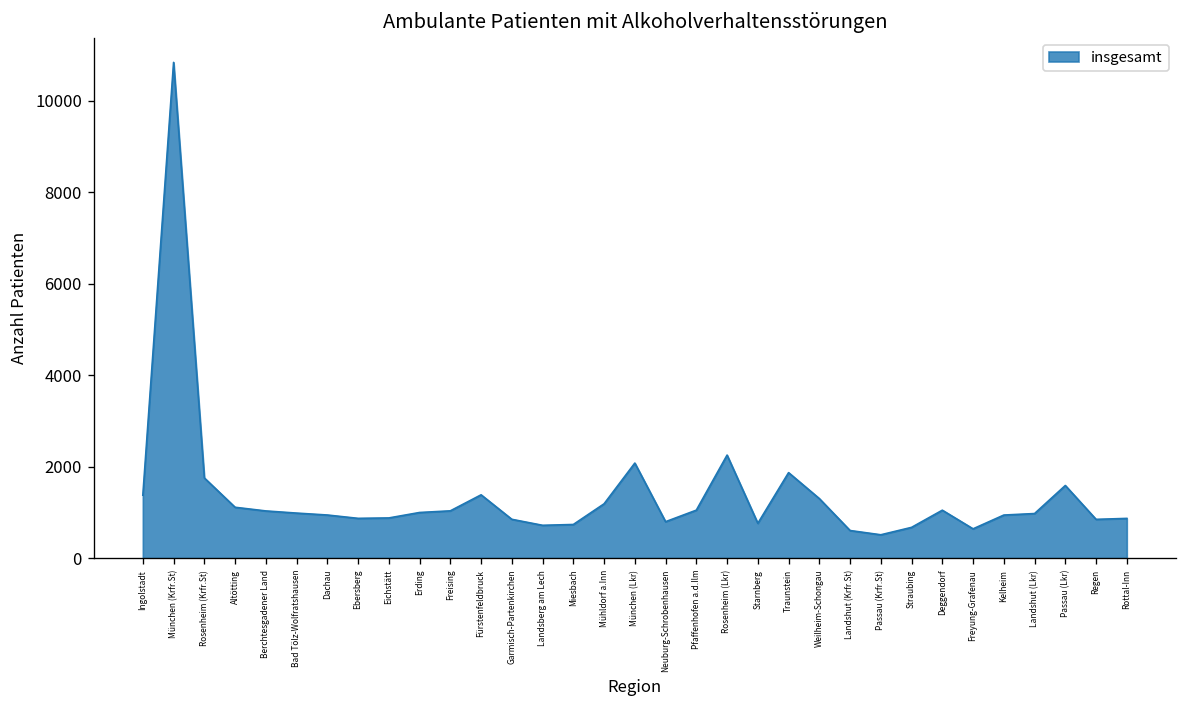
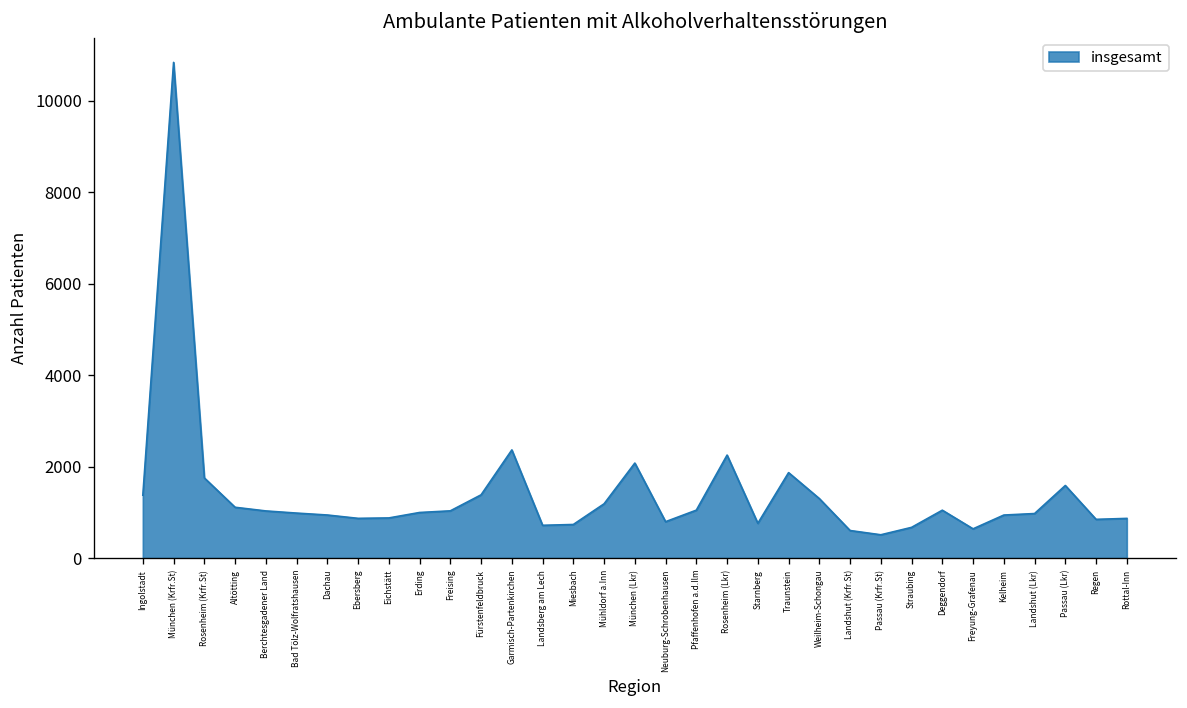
  {
    "Ingolstadt": 1400,
    "München (Krfr.St)": 10800,
    "Rosenheim (Krfr.St)": 1800,
    "Altötting": 1100,
    "Berchtesgadener Land": 1000,
    "Bad Tölz-Wolfratshausen": 1000,
    "Dachau": 900,
    "Ebersberg": 900,
    "Eichstätt": 900,
    "Erding": 1000,
    "Freising": 1000,
    "Fürstenfeldbruck": 1400,
-   "Garmisch-Partenkirchen": 800,
+   "Garmisch-Partenkirchen": 2400,
    "Landsberg am Lech": 700,
    "Miesbach": 700,
    "Mühldorf a.Inn": 1200,
    "München (Lkr)": 2100,
    "Neuburg-Schrobenhausen": 800,
    "Pfaffenhofen a.d.Ilm": 1000,
    "Rosenheim (Lkr)": 2300,
    "Starnberg": 800,
    "Traunstein": 1900,
    "Weilheim-Schongau": 1300,
    "Landshut (Krfr.St)": 600,
    "Passau (Krfr.St)": 500,
    "Straubing": 700,
    "Deggendorf": 1000,
    "Freyung-Grafenau": 600,
    "Kelheim": 900,
    "Landshut (Lkr)": 1000,
    "Passau (Lkr)": 1600,
    "Regen": 800,
    "Rottal-Inn": 900
  }
